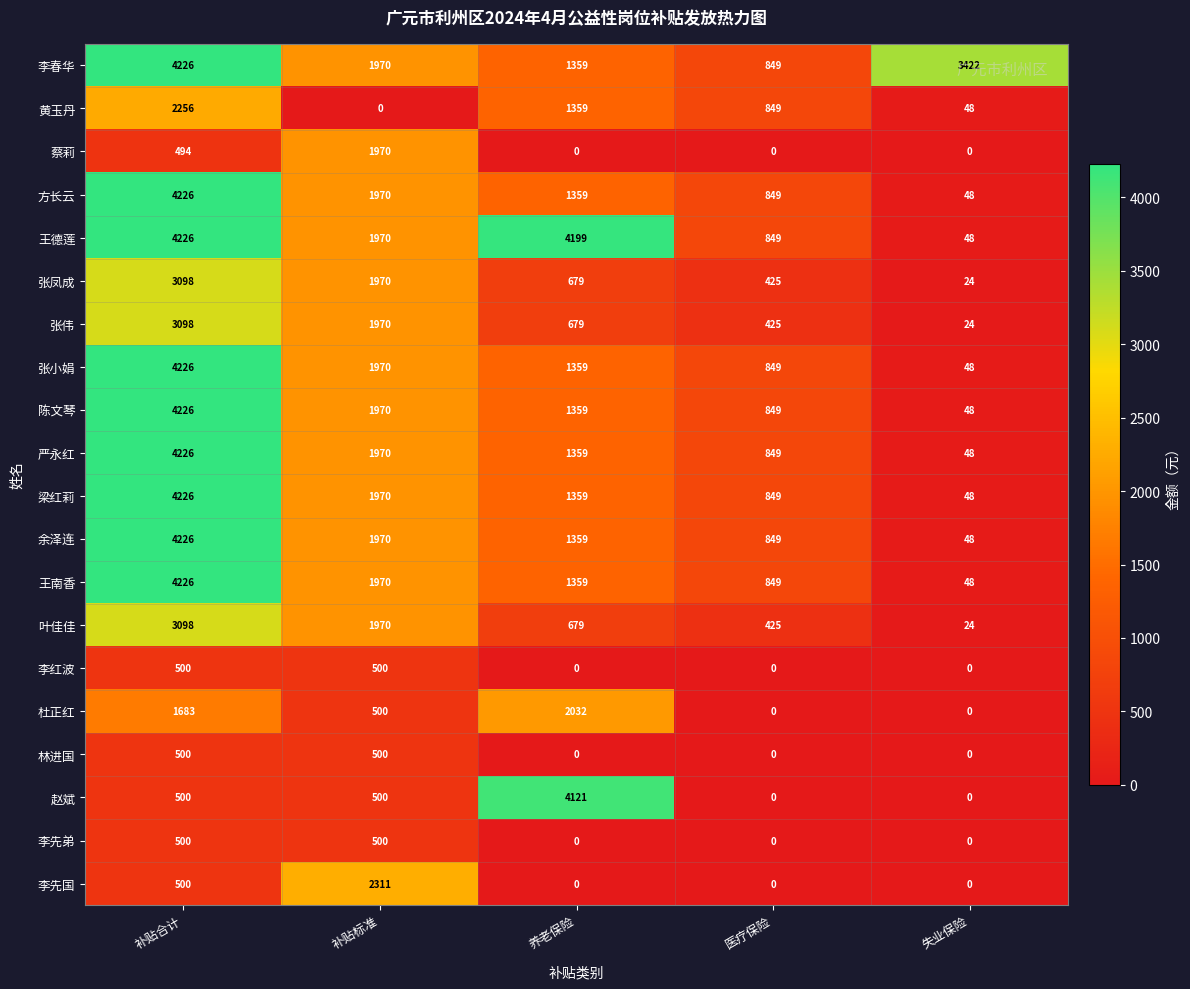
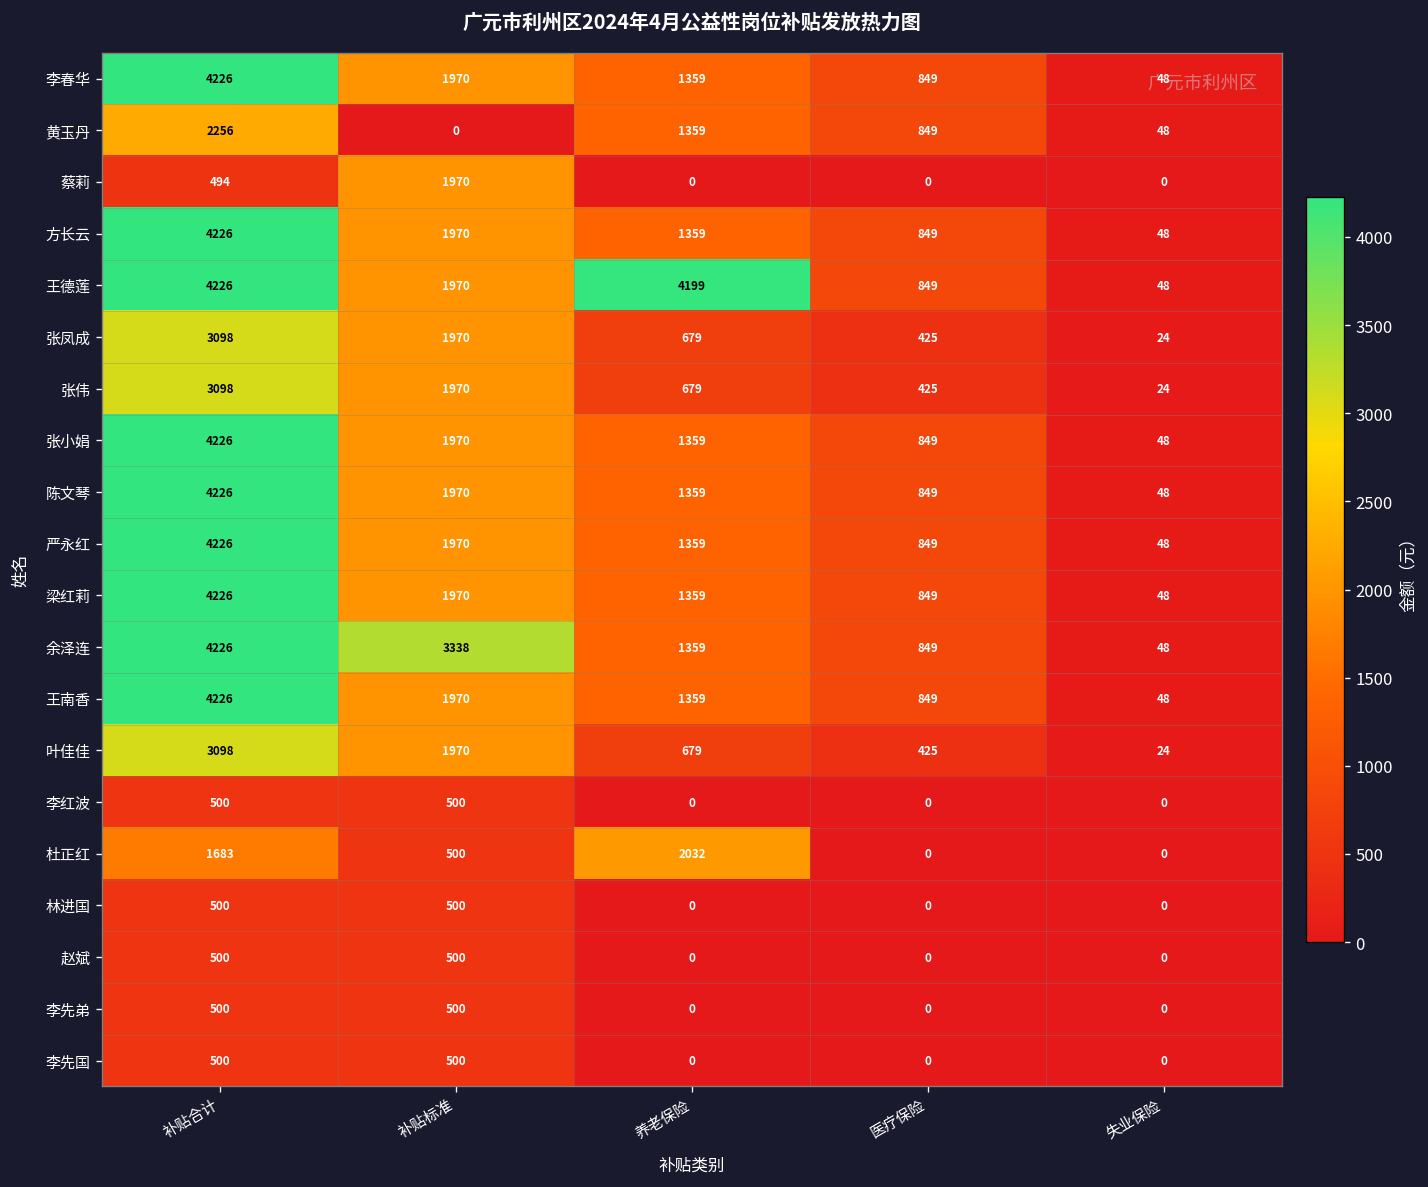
  {
    "李春华": {
      "补贴合计": 4226,
      "补贴标准": 1970,
      "养老保险": 1359,
      "医疗保险": 849,
-     "失业保险": 3422
+     "失业保险": 48
    },
    "黄玉丹": {
      "补贴合计": 2256,
      "补贴标准": 0,
      "养老保险": 1359,
      "医疗保险": 849,
      "失业保险": 48
    },
    "蔡莉": {
      "补贴合计": 494,
      "补贴标准": 1970,
      "养老保险": 0,
      "医疗保险": 0,
      "失业保险": 0
    },
    "方长云": {
      "补贴合计": 4226,
      "补贴标准": 1970,
      "养老保险": 1359,
      "医疗保险": 849,
      "失业保险": 48
    },
    "王德莲": {
      "补贴合计": 4226,
      "补贴标准": 1970,
      "养老保险": 4199,
      "医疗保险": 849,
      "失业保险": 48
    },
    "张凤成": {
      "补贴合计": 3098,
      "补贴标准": 1970,
      "养老保险": 679,
      "医疗保险": 425,
      "失业保险": 24
    },
    "张伟": {
      "补贴合计": 3098,
      "补贴标准": 1970,
      "养老保险": 679,
      "医疗保险": 425,
      "失业保险": 24
    },
    "张小娟": {
      "补贴合计": 4226,
      "补贴标准": 1970,
      "养老保险": 1359,
      "医疗保险": 849,
      "失业保险": 48
    },
    "陈文琴": {
      "补贴合计": 4226,
      "补贴标准": 1970,
      "养老保险": 1359,
      "医疗保险": 849,
      "失业保险": 48
    },
    "严永红": {
      "补贴合计": 4226,
      "补贴标准": 1970,
      "养老保险": 1359,
      "医疗保险": 849,
      "失业保险": 48
    },
    "梁红莉": {
      "补贴合计": 4226,
      "补贴标准": 1970,
      "养老保险": 1359,
      "医疗保险": 849,
      "失业保险": 48
    },
    "余泽连": {
      "补贴合计": 4226,
-     "补贴标准": 1970,
+     "补贴标准": 3338,
      "养老保险": 1359,
      "医疗保险": 849,
      "失业保险": 48
    },
    "王南香": {
      "补贴合计": 4226,
      "补贴标准": 1970,
      "养老保险": 1359,
      "医疗保险": 849,
      "失业保险": 48
    },
    "叶佳佳": {
      "补贴合计": 3098,
      "补贴标准": 1970,
      "养老保险": 679,
      "医疗保险": 425,
      "失业保险": 24
    },
    "李红波": {
      "补贴合计": 500,
      "补贴标准": 500,
      "养老保险": 0,
      "医疗保险": 0,
      "失业保险": 0
    },
    "杜正红": {
      "补贴合计": 1683,
      "补贴标准": 500,
      "养老保险": 2032,
      "医疗保险": 0,
      "失业保险": 0
    },
    "林进国": {
      "补贴合计": 500,
      "补贴标准": 500,
      "养老保险": 0,
      "医疗保险": 0,
      "失业保险": 0
    },
    "赵斌": {
      "补贴合计": 500,
      "补贴标准": 500,
-     "养老保险": 4121,
+     "养老保险": 0,
      "医疗保险": 0,
      "失业保险": 0
    },
    "李先弟": {
      "补贴合计": 500,
      "补贴标准": 500,
      "养老保险": 0,
      "医疗保险": 0,
      "失业保险": 0
    },
    "李先国": {
      "补贴合计": 500,
-     "补贴标准": 2311,
+     "补贴标准": 500,
      "养老保险": 0,
      "医疗保险": 0,
      "失业保险": 0
    }
  }
